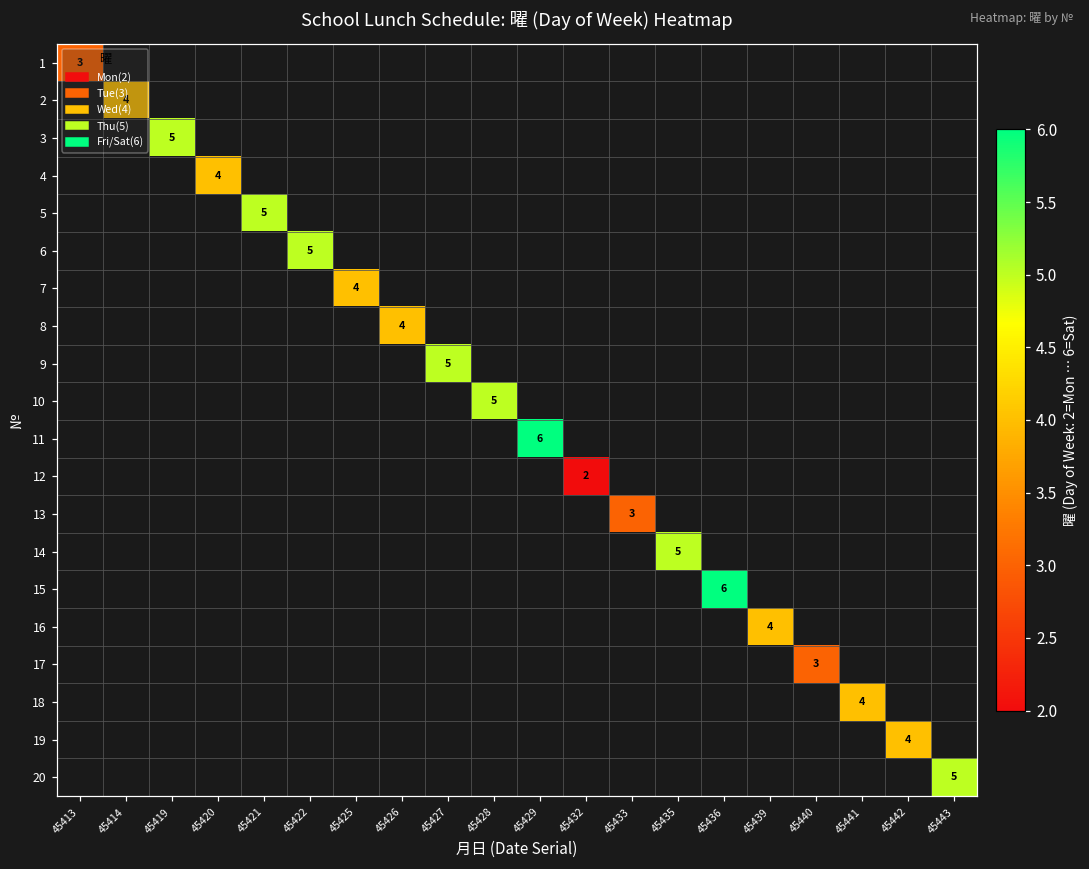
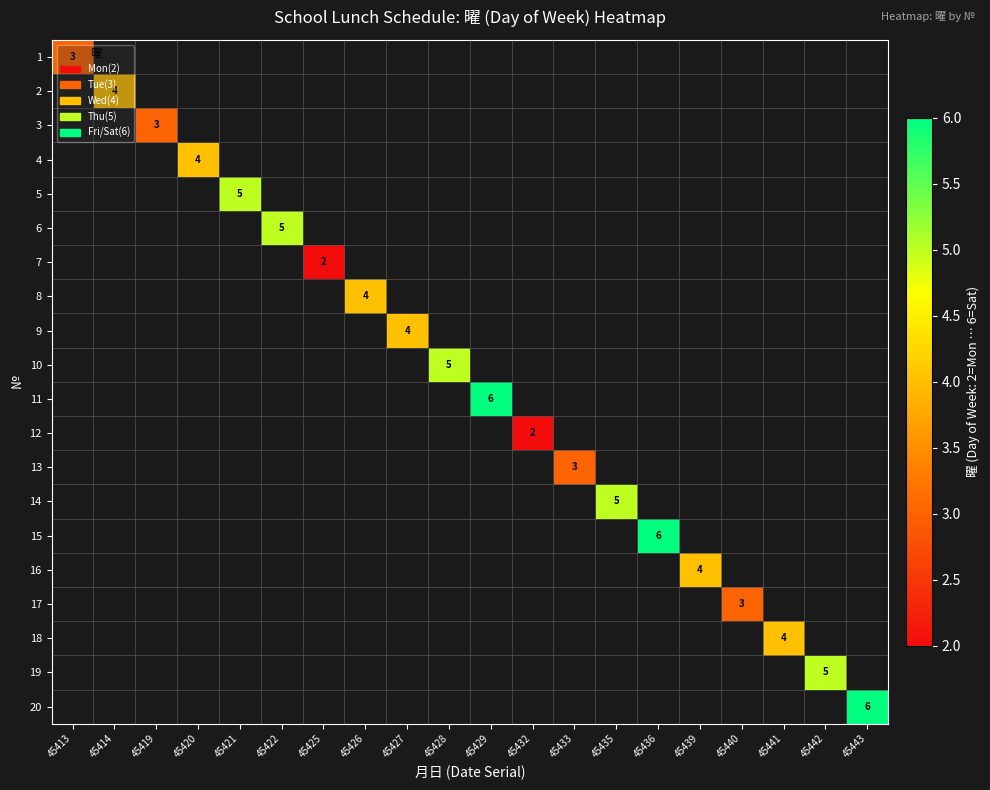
  {
    "3": {
-     "45419": 5
+     "45419": 3
    },
    "4": {
      "45420": 4
    },
    "5": {
      "45421": 5
    },
    "6": {
      "45422": 5
    },
    "7": {
-     "45425": 4
+     "45425": 2
    },
    "8": {
      "45426": 4
    },
    "9": {
-     "45427": 5
+     "45427": 4
    },
    "10": {
      "45428": 5
    },
    "11": {
      "45429": 6
    },
    "12": {
      "45432": 2
    },
    "13": {
      "45433": 3
    },
    "14": {
      "45435": 5
    },
    "15": {
      "45436": 6
    },
    "16": {
      "45439": 4
    },
    "17": {
      "45440": 3
    },
    "18": {
      "45441": 4
    },
    "19": {
-     "45442": 4
+     "45442": 5
    },
    "20": {
-     "45443": 5
+     "45443": 6
    }
  }
